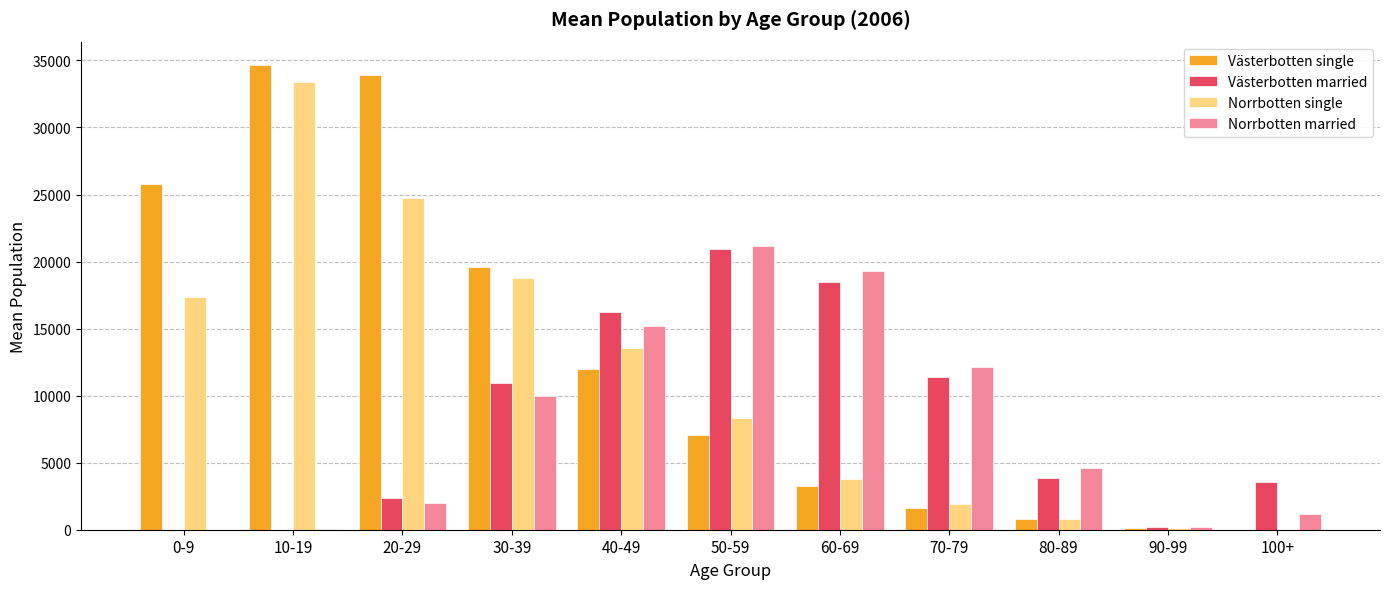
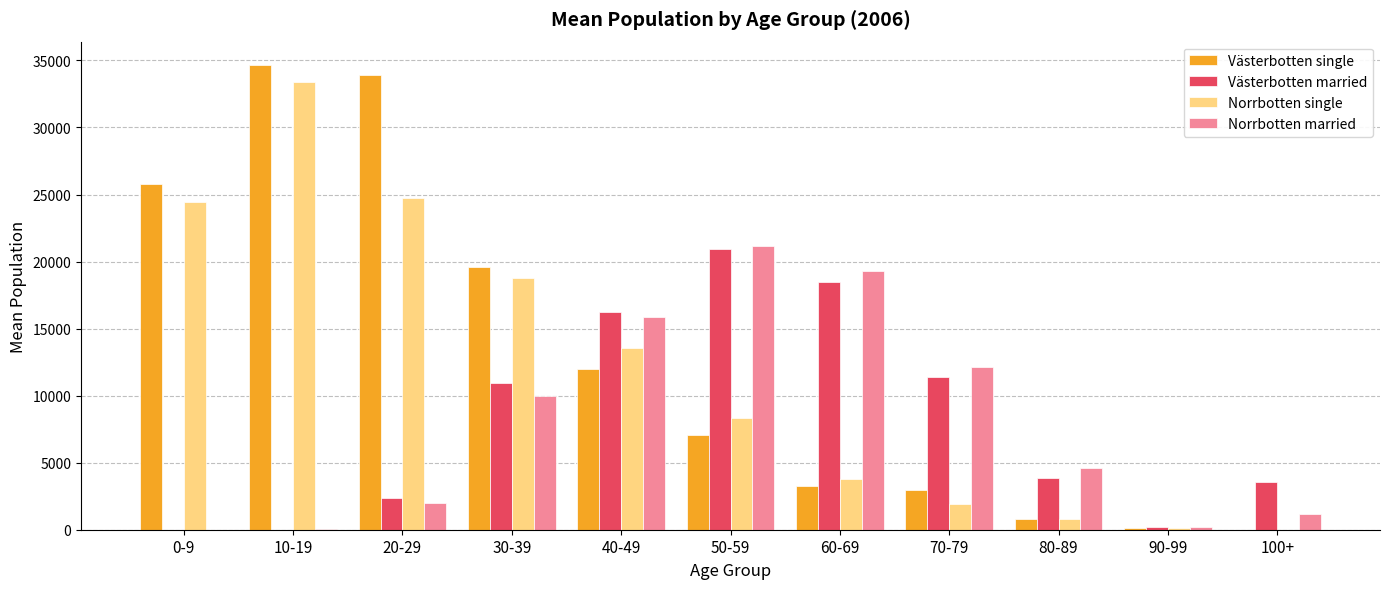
  {
    "Västerbotten single": {
      "0-9": 25800,
      "10-19": 34700,
      "20-29": 33900,
      "30-39": 19600,
      "40-49": 12000,
      "50-59": 7000,
      "60-69": 3300,
-     "70-79": 1600,
+     "70-79": 2900,
      "80-89": 800
    },
    "Västerbotten married": {
      "0-9": 0,
      "20-29": 2400,
      "30-39": 11000,
      "40-49": 16300,
      "50-59": 20900,
      "60-69": 18500,
      "70-79": 11400,
      "80-89": 3900,
      "90-99": 200,
      "100+": 3500
    },
    "Norrbotten single": {
-     "0-9": 17300,
+     "0-9": 24400,
      "10-19": 33400,
      "20-29": 24800,
      "30-39": 18800,
      "40-49": 13500,
      "50-59": 8300,
      "60-69": 3800,
      "70-79": 1900,
      "80-89": 800
    },
    "Norrbotten married": {
      "0-9": 0,
      "20-29": 2000,
      "30-39": 10000,
-     "40-49": 15200,
+     "40-49": 15900,
      "50-59": 21100,
      "60-69": 19300,
      "70-79": 12100,
      "80-89": 4600,
      "90-99": 200,
      "100+": 1200
    }
  }
